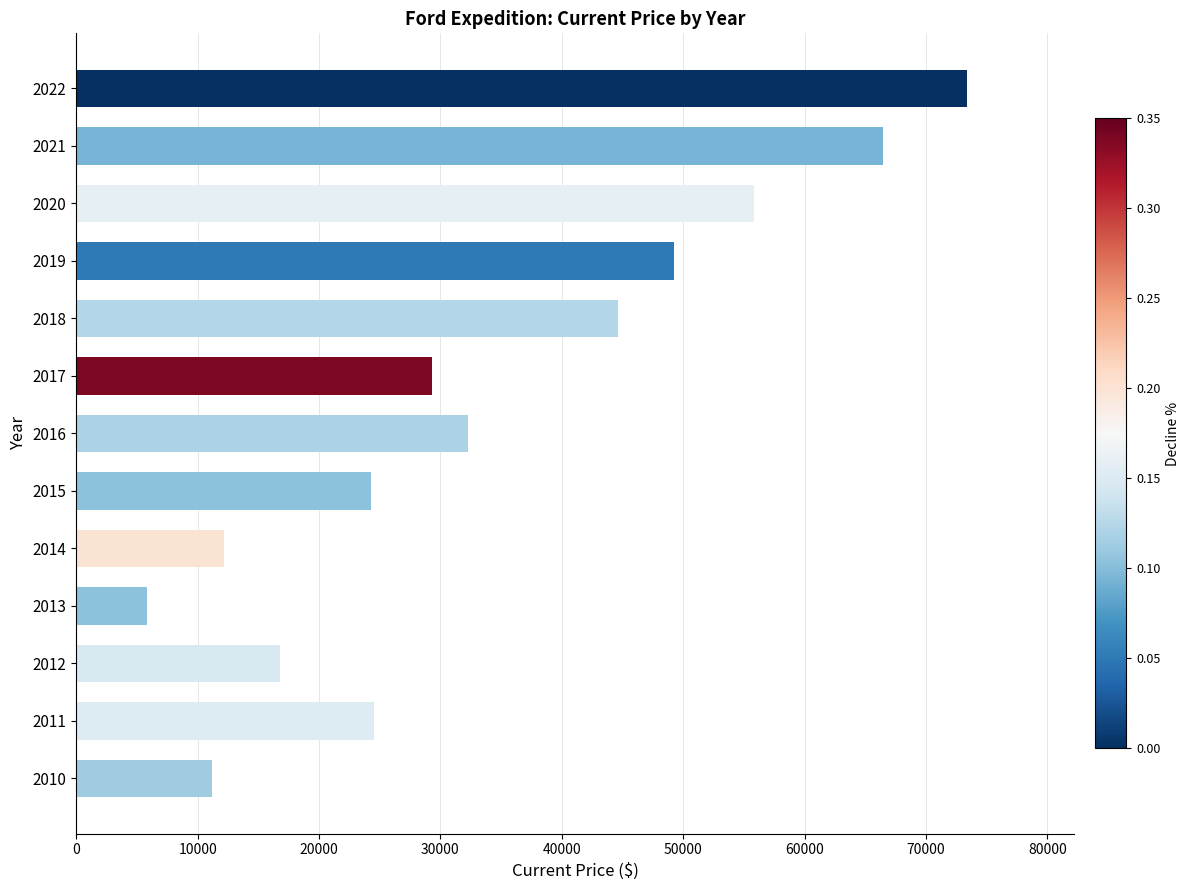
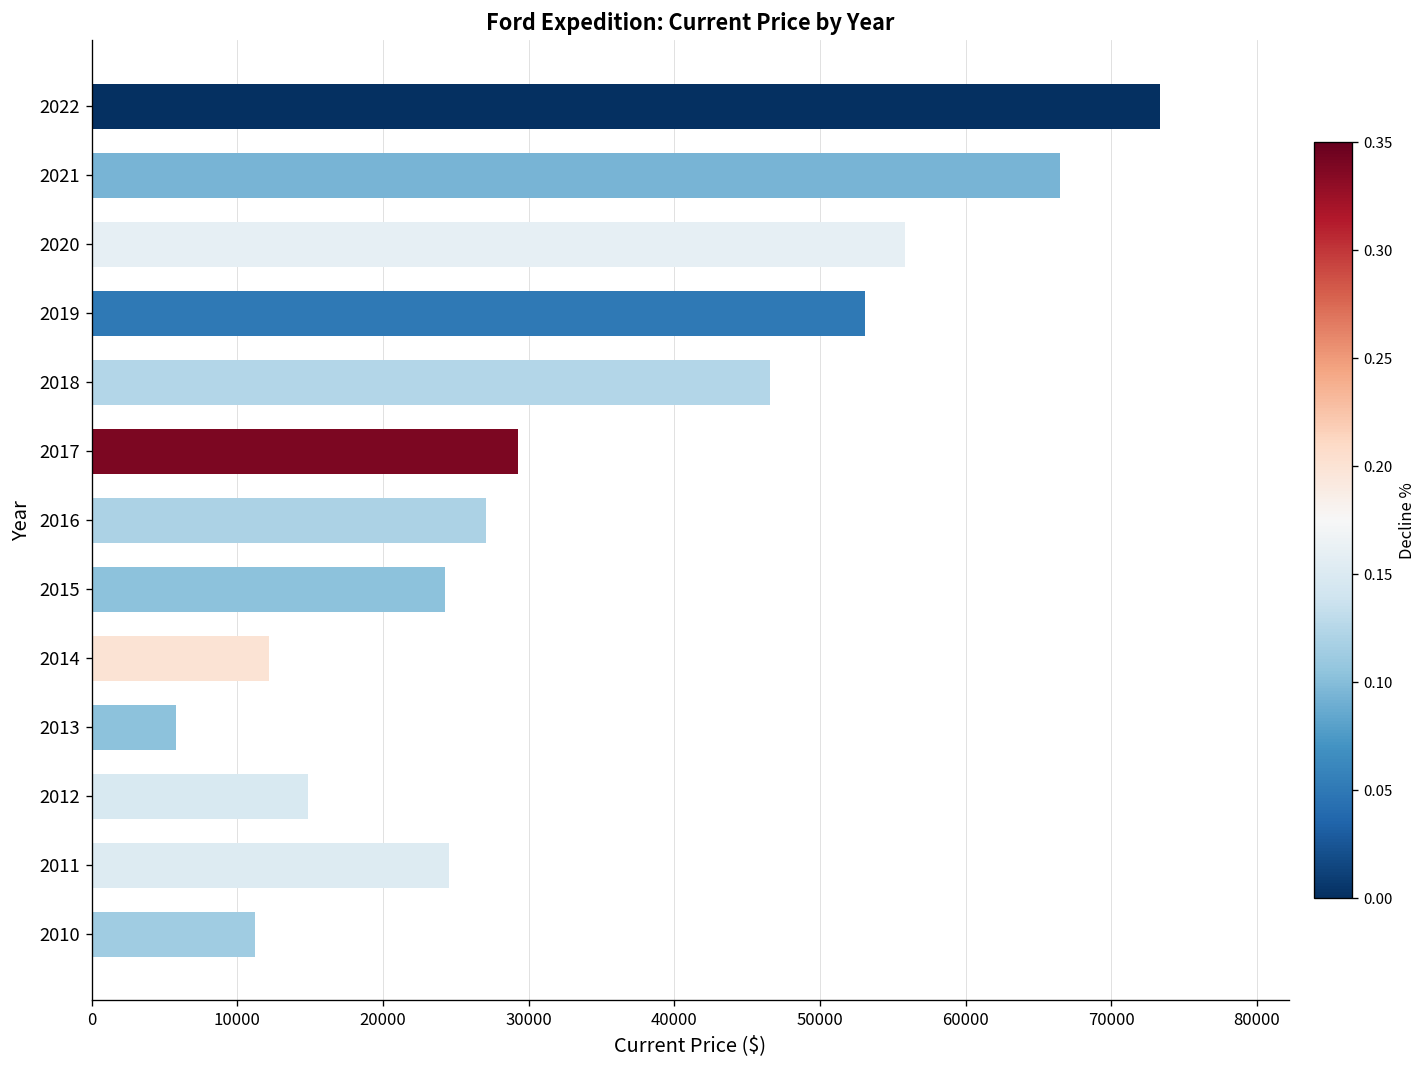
  {
    "2022": 73400,
    "2021": 66500,
    "2020": 55900,
-   "2019": 49300,
-   "2018": 44600,
+   "2019": 53100,
+   "2018": 46600,
    "2017": 29300,
-   "2016": 32200,
+   "2016": 27100,
    "2015": 24300,
    "2014": 12200,
    "2013": 5800,
-   "2012": 16800,
+   "2012": 14900,
    "2011": 24500,
    "2010": 11200
  }
